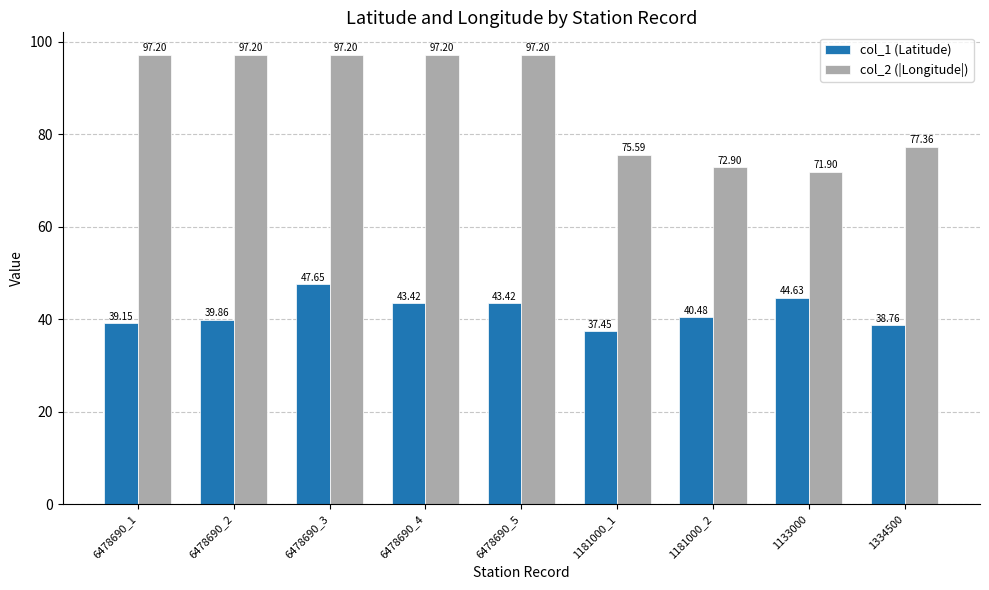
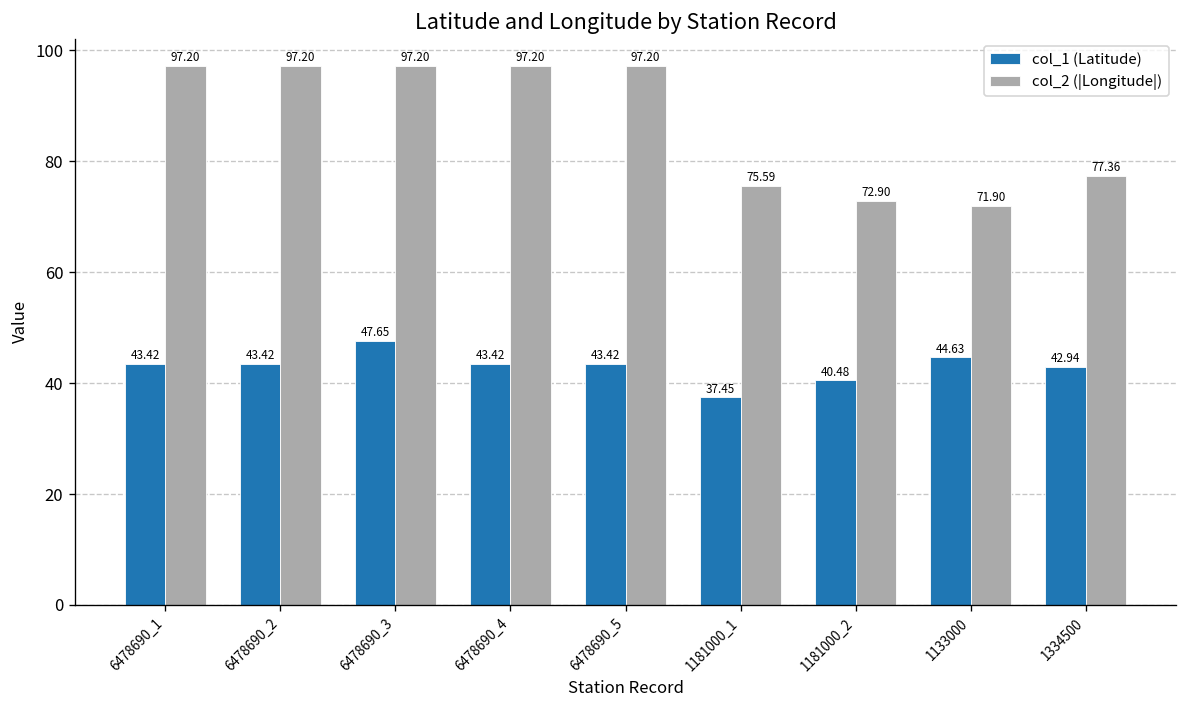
  {
    "col_1 (Latitude)": {
-     "6478690_1": 39.15,
-     "6478690_2": 39.86,
+     "6478690_1": 43.42,
+     "6478690_2": 43.42,
      "6478690_3": 47.65,
      "6478690_4": 43.42,
      "6478690_5": 43.42,
      "1181000_1": 37.45,
      "1181000_2": 40.48,
      "1133000": 44.63,
-     "1334500": 38.76
+     "1334500": 42.94
    },
    "col_2 (|Longitude|)": {
      "6478690_1": 97.20,
      "6478690_2": 97.20,
      "6478690_3": 97.20,
      "6478690_4": 97.20,
      "6478690_5": 97.20,
      "1181000_1": 75.59,
      "1181000_2": 72.90,
      "1133000": 71.90,
      "1334500": 77.36
    }
  }
